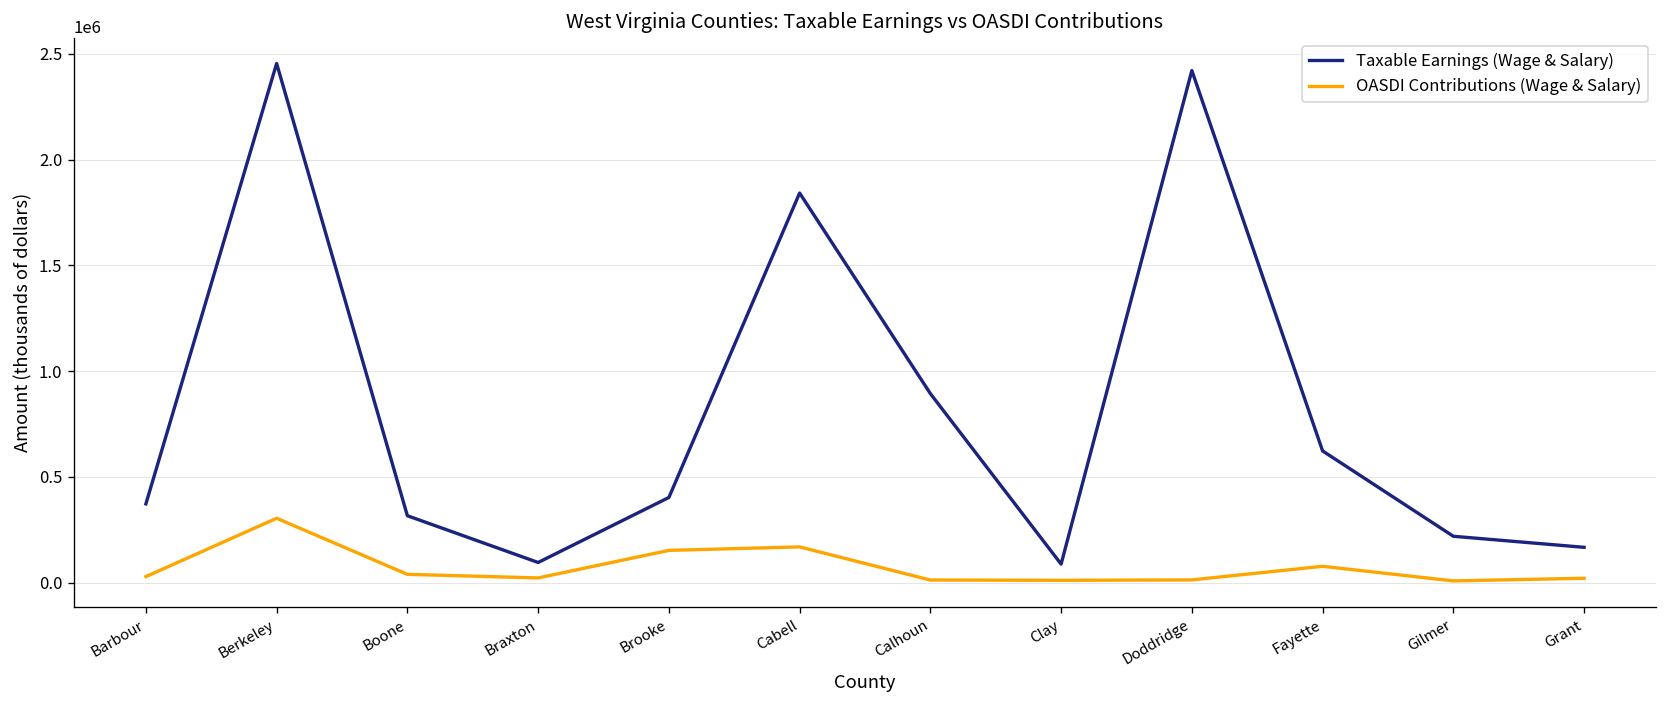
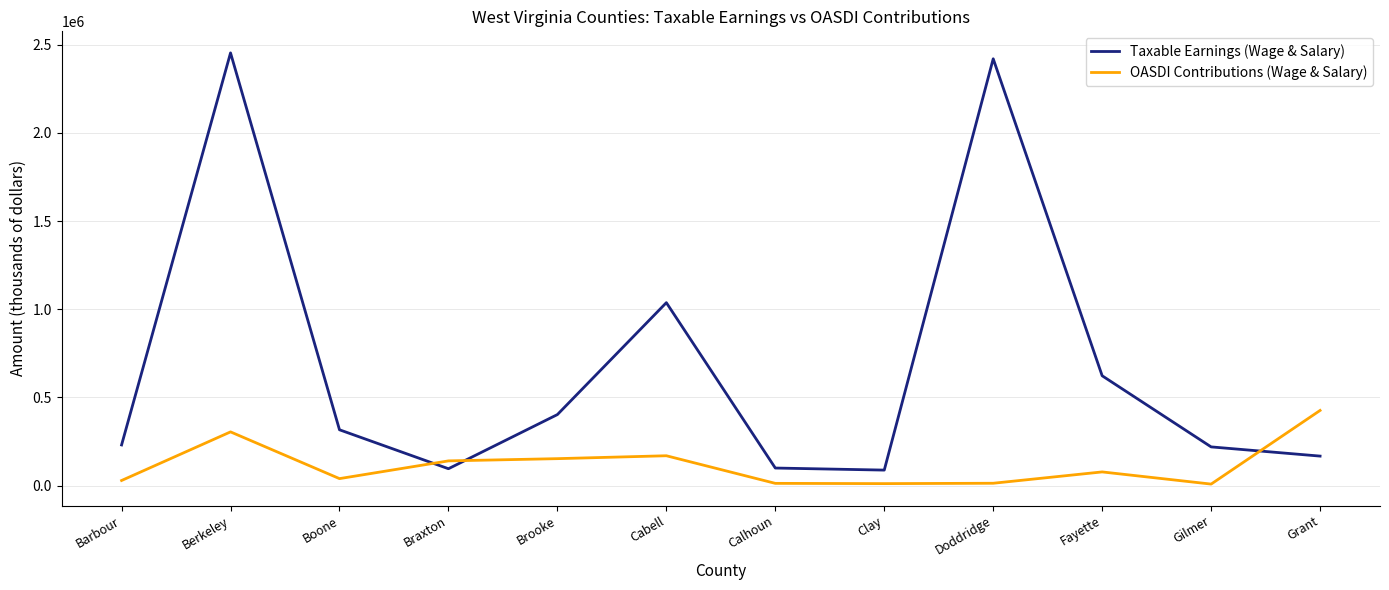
  {
    "Taxable Earnings (Wage & Salary)": {
-     "Barbour": 370000,
+     "Barbour": 230000,
      "Berkeley": 2450000,
      "Boone": 320000,
      "Braxton": 100000,
      "Brooke": 400000,
-     "Cabell": 1840000,
-     "Calhoun": 890000,
+     "Cabell": 1040000,
+     "Calhoun": 100000,
      "Clay": 90000,
      "Doddridge": 2420000,
      "Fayette": 620000,
      "Gilmer": 220000,
      "Grant": 170000
    },
    "OASDI Contributions (Wage & Salary)": {
      "Barbour": 30000,
      "Berkeley": 300000,
      "Boone": 40000,
-     "Braxton": 20000,
+     "Braxton": 140000,
      "Brooke": 150000,
      "Cabell": 170000,
      "Calhoun": 10000,
      "Clay": 10000,
      "Doddridge": 10000,
      "Fayette": 80000,
      "Gilmer": 10000,
-     "Grant": 20000
+     "Grant": 430000
    }
  }
